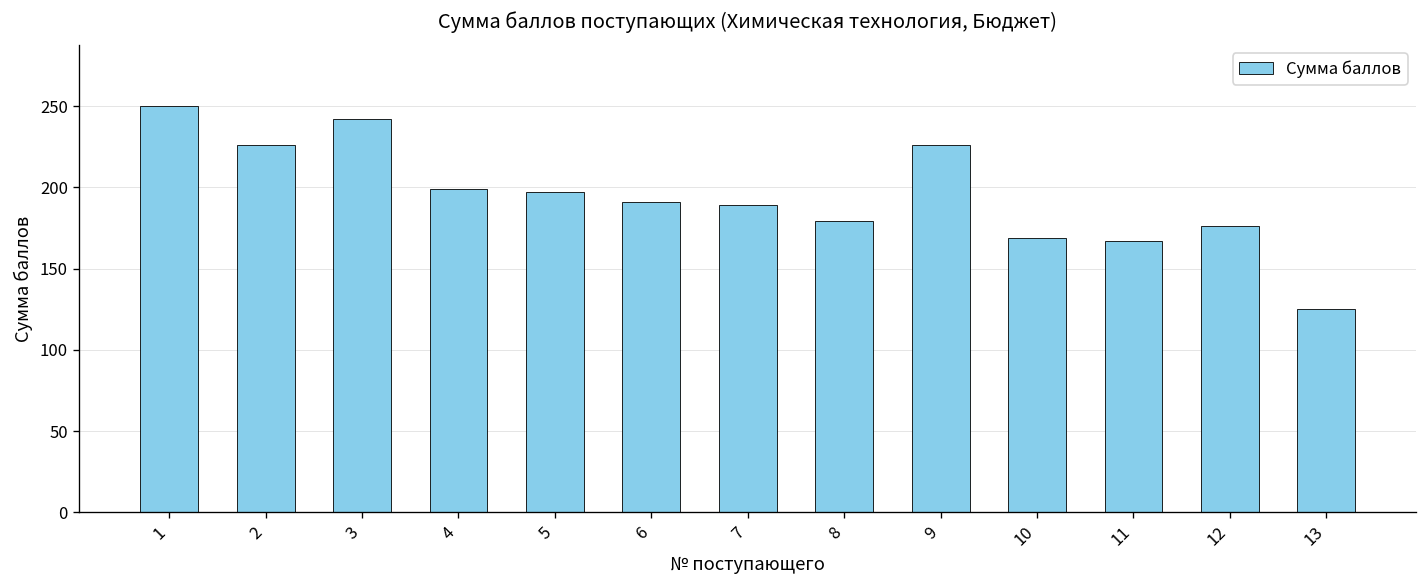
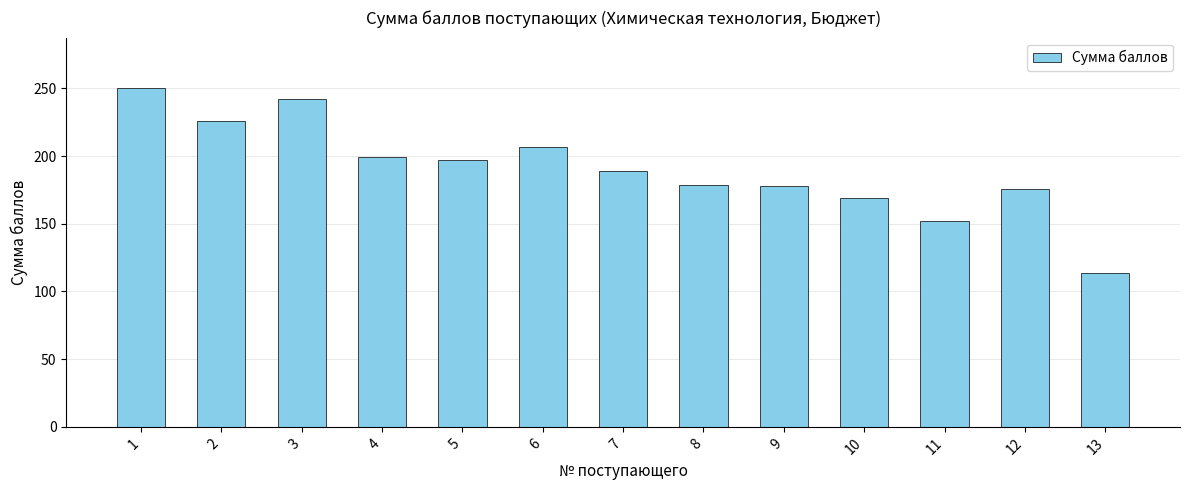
  {
    "1": 250,
    "2": 226,
    "3": 242,
    "4": 199,
    "5": 197,
-   "6": 191,
+   "6": 207,
    "7": 189,
    "8": 179,
-   "9": 226,
+   "9": 178,
    "10": 169,
-   "11": 167,
+   "11": 152,
    "12": 176,
-   "13": 125
+   "13": 114
  }
